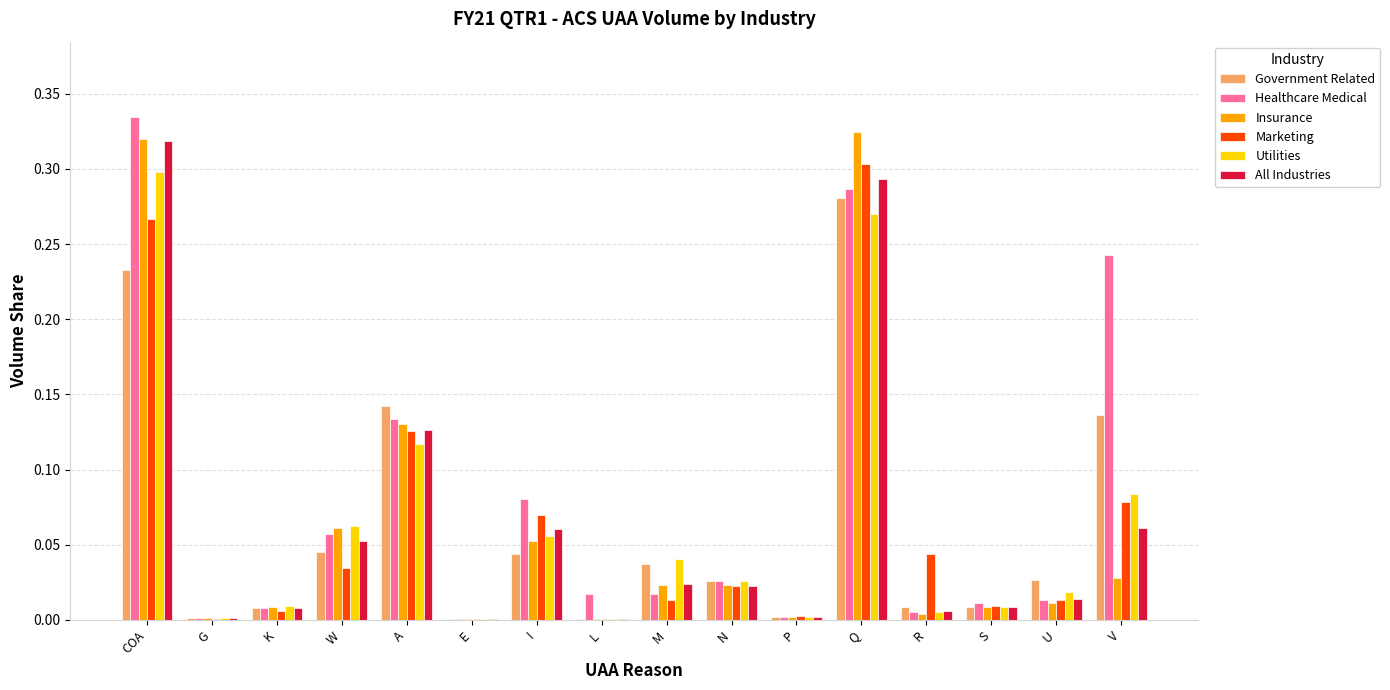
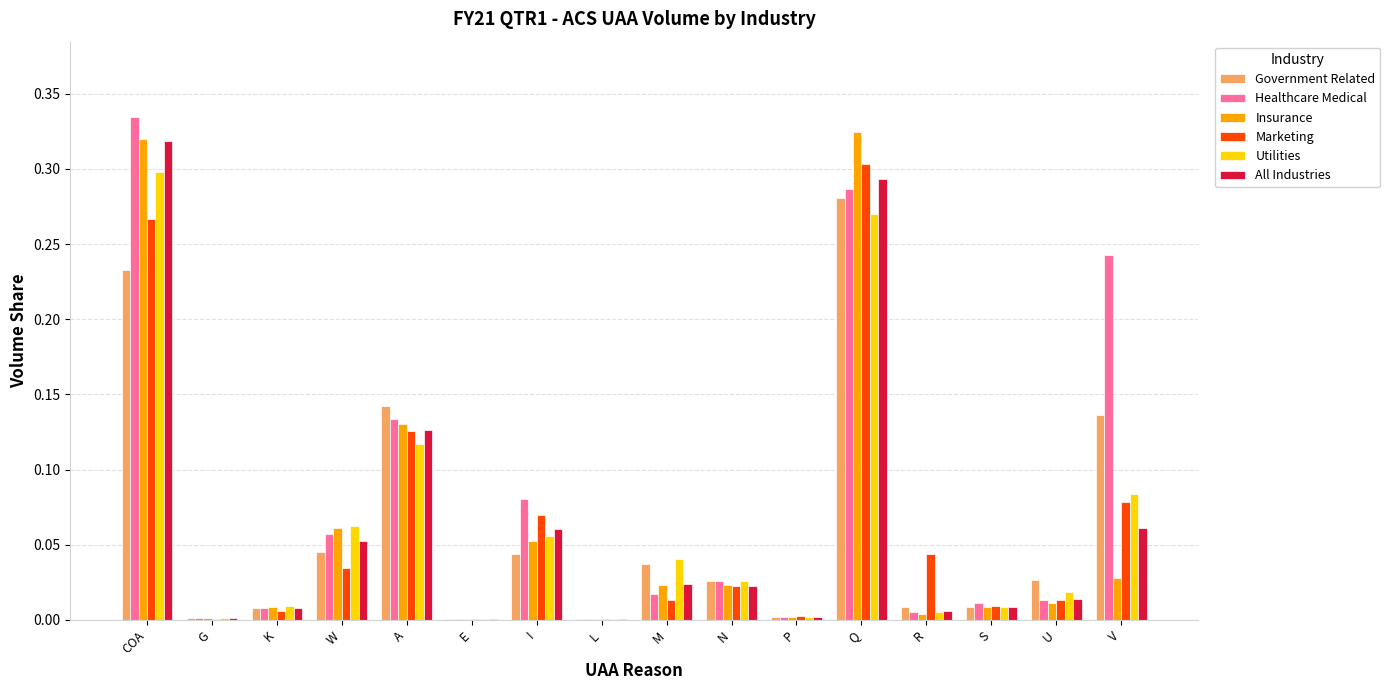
  {
    "Government Related": {
      "COA": 0.233,
      "K": 0.008,
      "W": 0.045,
      "A": 0.142,
      "I": 0.044,
      "M": 0.037,
      "N": 0.026,
      "P": 0.002,
      "Q": 0.281,
      "R": 0.009,
      "S": 0.008,
      "U": 0.026,
      "V": 0.137
    },
    "Healthcare Medical": {
      "COA": 0.334,
      "K": 0.008,
      "W": 0.057,
      "A": 0.134,
      "I": 0.080,
-     "L": 0.017,
+     "L": 0.001,
      "M": 0.017,
      "N": 0.026,
      "Q": 0.287,
      "R": 0.005,
      "S": 0.011,
      "U": 0.013,
      "V": 0.242
    },
    "Marketing": {
      "COA": 0.266,
      "K": 0.006,
      "W": 0.034,
      "A": 0.126,
      "I": 0.070,
      "M": 0.014,
      "N": 0.023,
      "P": 0.003,
      "Q": 0.303,
      "R": 0.044,
      "S": 0.009,
      "U": 0.013,
      "V": 0.079
    },
    "All Industries": {
      "COA": 0.318,
      "K": 0.008,
      "W": 0.052,
      "A": 0.126,
      "I": 0.060,
      "M": 0.024,
      "N": 0.023,
      "P": 0.002,
      "Q": 0.293,
      "R": 0.006,
      "S": 0.008,
      "U": 0.014,
      "V": 0.061
    }
  }
